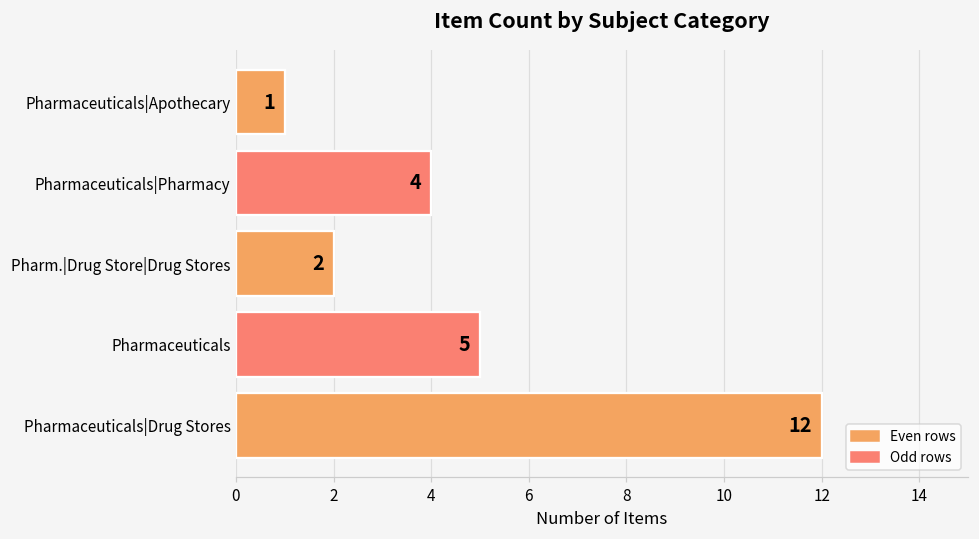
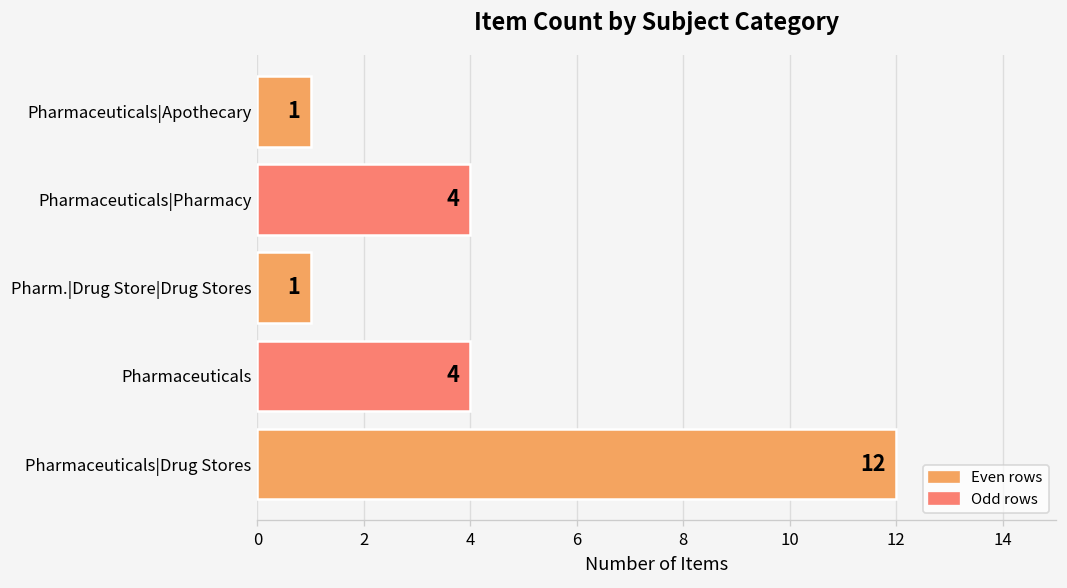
  {
    "Pharmaceuticals|Apothecary": 1,
    "Pharmaceuticals|Pharmacy": 4,
-   "Pharm.|Drug Store|Drug Stores": 2,
-   "Pharmaceuticals": 5,
+   "Pharm.|Drug Store|Drug Stores": 1,
+   "Pharmaceuticals": 4,
    "Pharmaceuticals|Drug Stores": 12
  }
